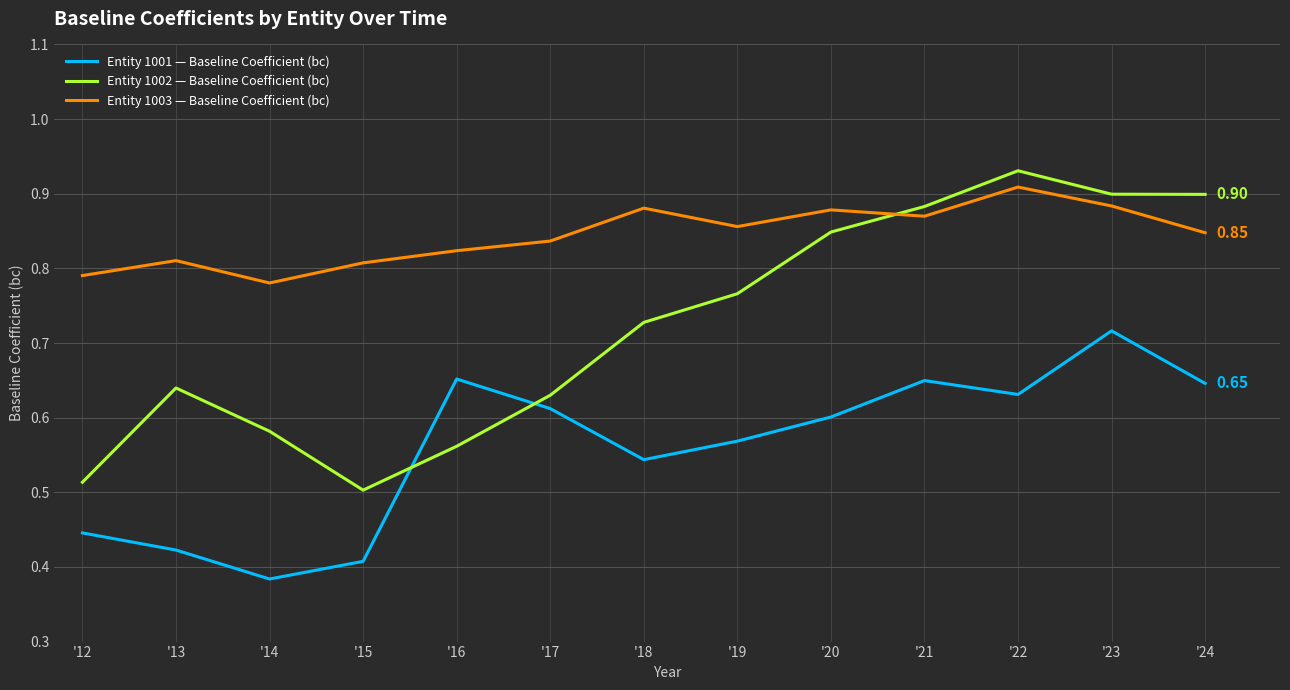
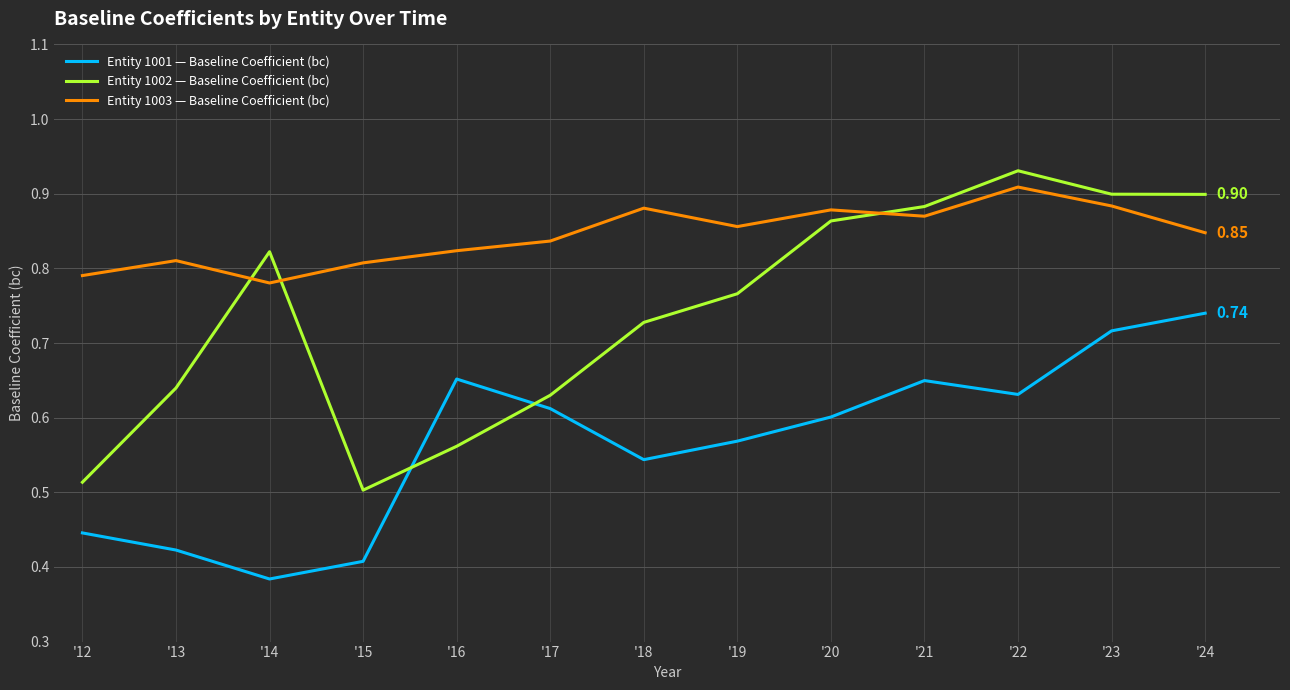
  {
    "Entity 1001 — Baseline Coefficient (bc)": {
-     "'24": 0.65
+     "'24": 0.74
    },
    "Entity 1002 — Baseline Coefficient (bc)": {
      "'12": 0.51,
      "'13": 0.64,
-     "'14": 0.58,
+     "'14": 0.82,
      "'15": 0.50,
      "'16": 0.56,
      "'17": 0.63,
      "'18": 0.73,
      "'19": 0.77,
-     "'20": 0.85,
+     "'20": 0.86,
      "'21": 0.88,
      "'22": 0.93,
      "'23": 0.90
    },
    "Entity 1003 — Baseline Coefficient (bc)": {
      "'24": 0.85
    }
  }
